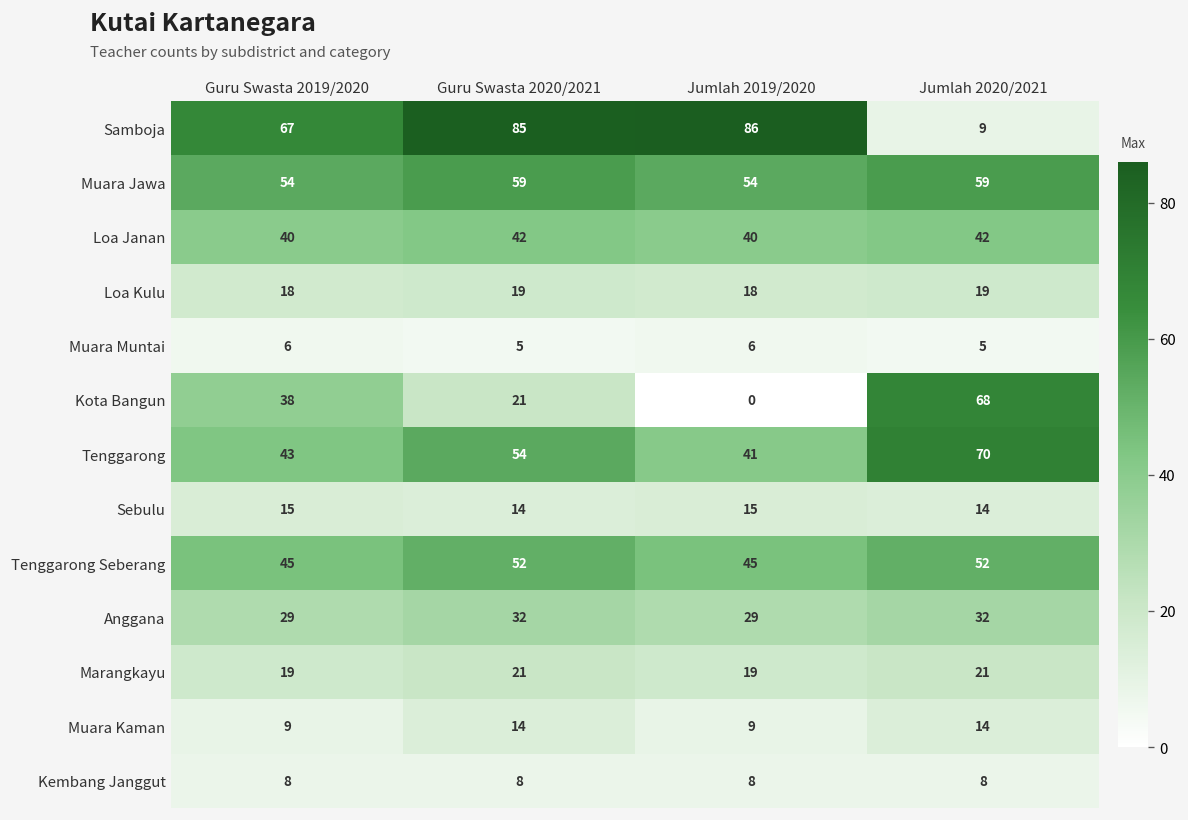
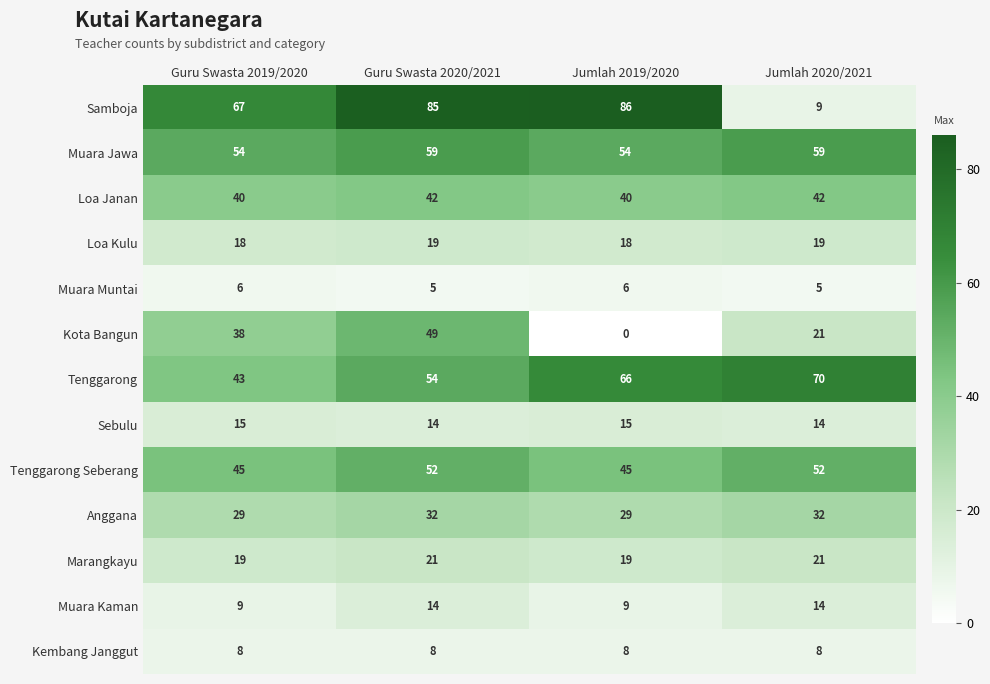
  {
    "Samboja": {
      "Guru Swasta 2019/2020": 67,
      "Guru Swasta 2020/2021": 85,
      "Jumlah 2019/2020": 86,
      "Jumlah 2020/2021": 9
    },
    "Muara Jawa": {
      "Guru Swasta 2019/2020": 54,
      "Guru Swasta 2020/2021": 59,
      "Jumlah 2019/2020": 54,
      "Jumlah 2020/2021": 59
    },
    "Loa Janan": {
      "Guru Swasta 2019/2020": 40,
      "Guru Swasta 2020/2021": 42,
      "Jumlah 2019/2020": 40,
      "Jumlah 2020/2021": 42
    },
    "Loa Kulu": {
      "Guru Swasta 2019/2020": 18,
      "Guru Swasta 2020/2021": 19,
      "Jumlah 2019/2020": 18,
      "Jumlah 2020/2021": 19
    },
    "Muara Muntai": {
      "Guru Swasta 2019/2020": 6,
      "Guru Swasta 2020/2021": 5,
      "Jumlah 2019/2020": 6,
      "Jumlah 2020/2021": 5
    },
    "Kota Bangun": {
      "Guru Swasta 2019/2020": 38,
-     "Guru Swasta 2020/2021": 21,
+     "Guru Swasta 2020/2021": 49,
      "Jumlah 2019/2020": 0,
-     "Jumlah 2020/2021": 68
+     "Jumlah 2020/2021": 21
    },
    "Tenggarong": {
      "Guru Swasta 2019/2020": 43,
      "Guru Swasta 2020/2021": 54,
-     "Jumlah 2019/2020": 41,
+     "Jumlah 2019/2020": 66,
      "Jumlah 2020/2021": 70
    },
    "Sebulu": {
      "Guru Swasta 2019/2020": 15,
      "Guru Swasta 2020/2021": 14,
      "Jumlah 2019/2020": 15,
      "Jumlah 2020/2021": 14
    },
    "Tenggarong Seberang": {
      "Guru Swasta 2019/2020": 45,
      "Guru Swasta 2020/2021": 52,
      "Jumlah 2019/2020": 45,
      "Jumlah 2020/2021": 52
    },
    "Anggana": {
      "Guru Swasta 2019/2020": 29,
      "Guru Swasta 2020/2021": 32,
      "Jumlah 2019/2020": 29,
      "Jumlah 2020/2021": 32
    },
    "Marangkayu": {
      "Guru Swasta 2019/2020": 19,
      "Guru Swasta 2020/2021": 21,
      "Jumlah 2019/2020": 19,
      "Jumlah 2020/2021": 21
    },
    "Muara Kaman": {
      "Guru Swasta 2019/2020": 9,
      "Guru Swasta 2020/2021": 14,
      "Jumlah 2019/2020": 9,
      "Jumlah 2020/2021": 14
    },
    "Kembang Janggut": {
      "Guru Swasta 2019/2020": 8,
      "Guru Swasta 2020/2021": 8,
      "Jumlah 2019/2020": 8,
      "Jumlah 2020/2021": 8
    }
  }
